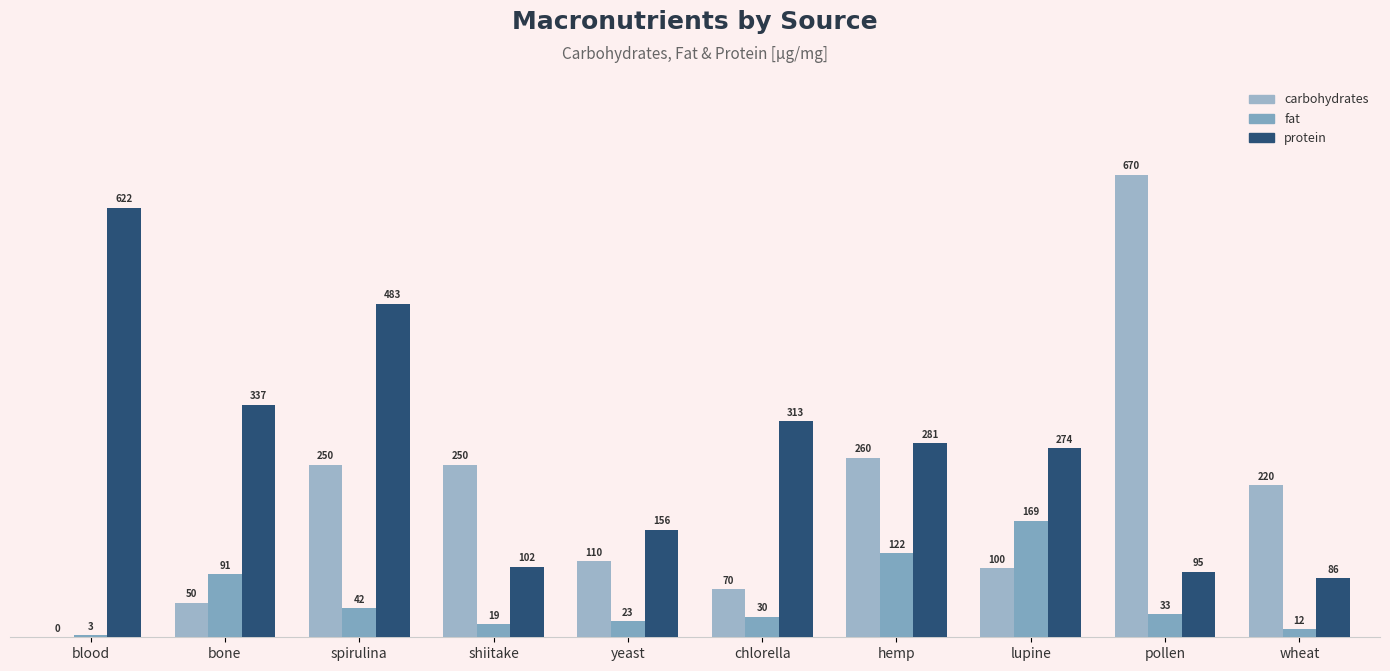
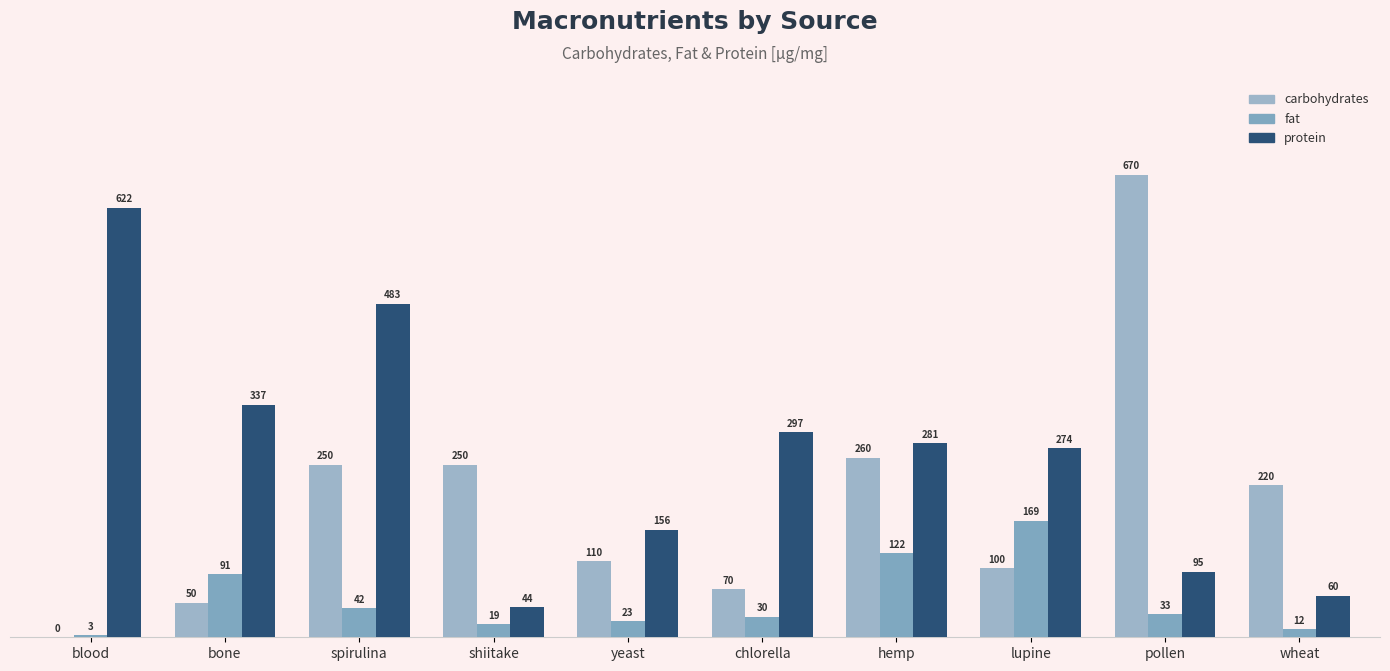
  {
    "protein": {
      "blood": 622,
      "bone": 337,
      "spirulina": 483,
-     "shiitake": 102,
+     "shiitake": 44,
      "yeast": 156,
-     "chlorella": 313,
+     "chlorella": 297,
      "hemp": 281,
      "lupine": 274,
      "pollen": 95,
-     "wheat": 86
+     "wheat": 60
    }
  }
